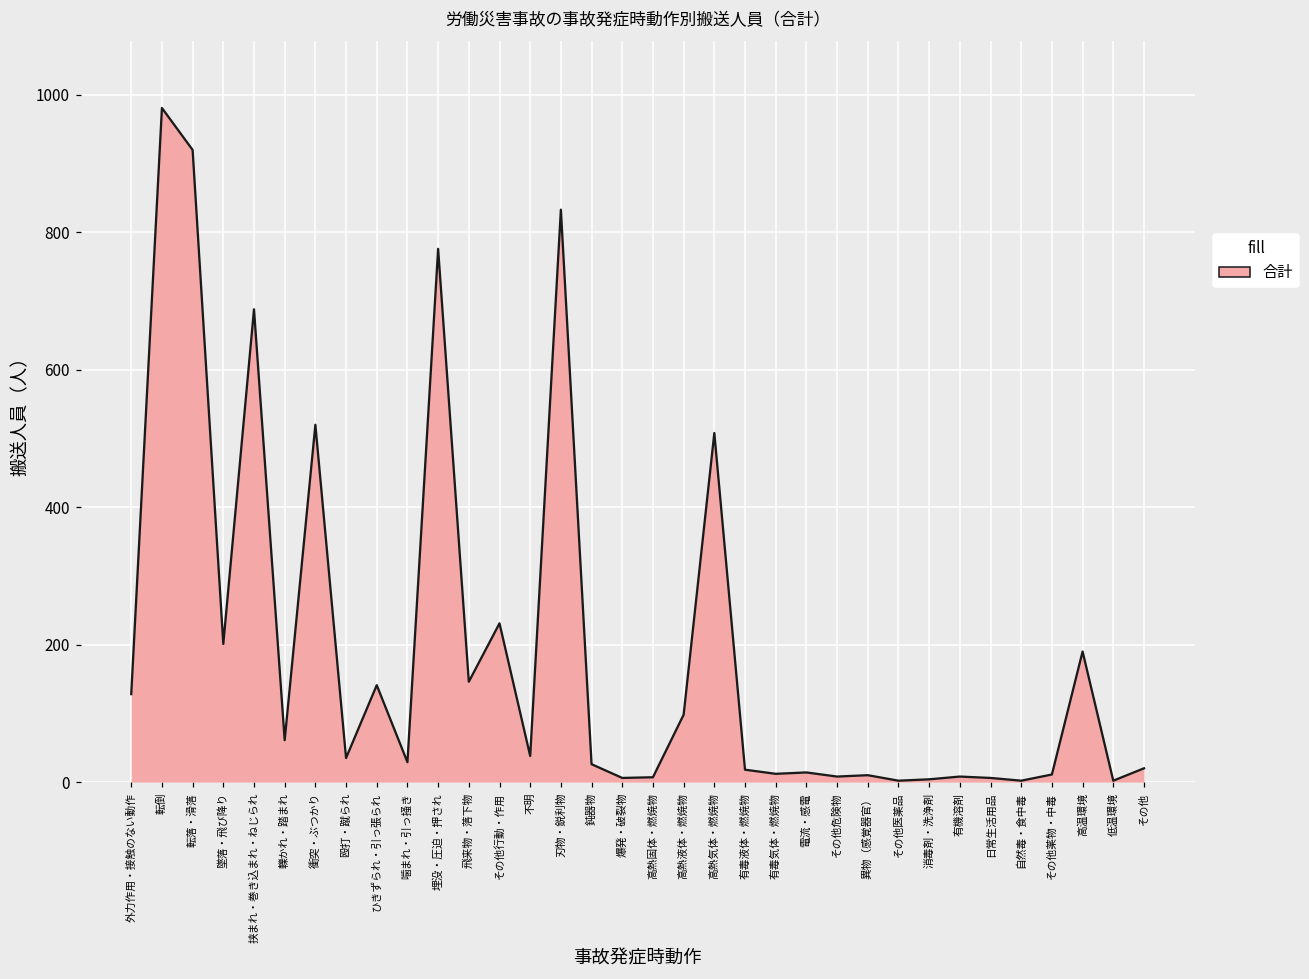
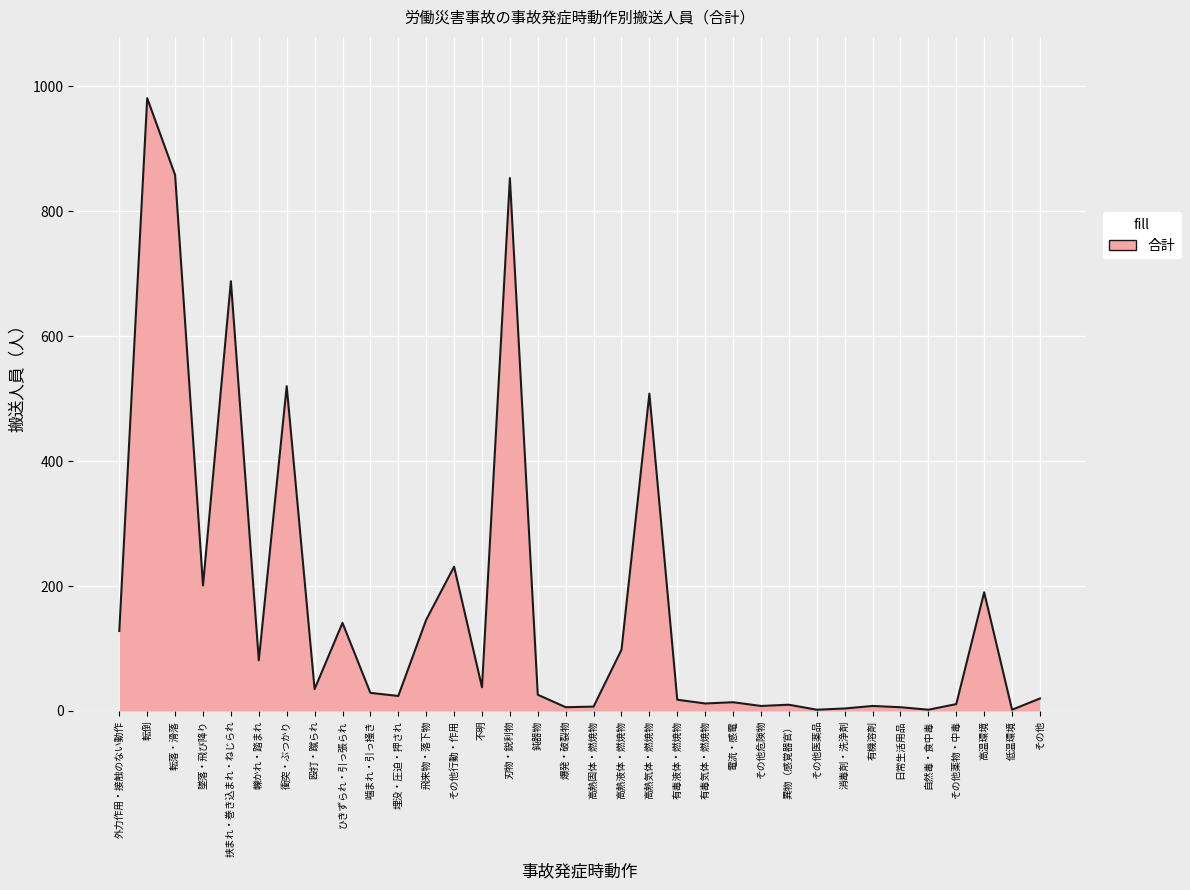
  {
    "外力作用・接触のない動作": 130,
    "転倒": 980,
-   "転落・滑落": 920,
+   "転落・滑落": 860,
    "墜落・飛び降り": 200,
    "挟まれ・巻き込まれ・ねじられ": 690,
-   "轢かれ・踏まれ": 60,
+   "轢かれ・踏まれ": 80,
    "衝突・ぶつかり": 520,
    "殴打・蹴られ": 40,
    "ひきずられ・引っ張られ": 140,
    "噛まれ・引っ掻き": 30,
-   "埋没・圧迫・押され": 780,
+   "埋没・圧迫・押され": 20,
    "飛来物・落下物": 150,
    "その他行動・作用": 230,
    "不明": 40,
-   "刃物・鋭利物": 830,
+   "刃物・鋭利物": 850,
    "鈍器物": 30,
    "爆発・破裂物": 10,
    "高熱固体・燃焼物": 10,
    "高熱液体・燃焼物": 100,
    "高熱気体・燃焼物": 510,
    "有毒液体・燃焼物": 20,
    "有毒気体・燃焼物": 10,
    "電流・感電": 10,
    "その他危険物": 10,
    "異物（感覚器官）": 10,
    "その他医薬品": 0,
    "消毒剤・洗浄剤": 0,
    "有機溶剤": 10,
    "日常生活用品": 10,
    "自然毒・食中毒": 0,
    "その他薬物・中毒": 10,
    "高温環境": 190,
    "低温環境": 0,
    "その他": 20
  }
